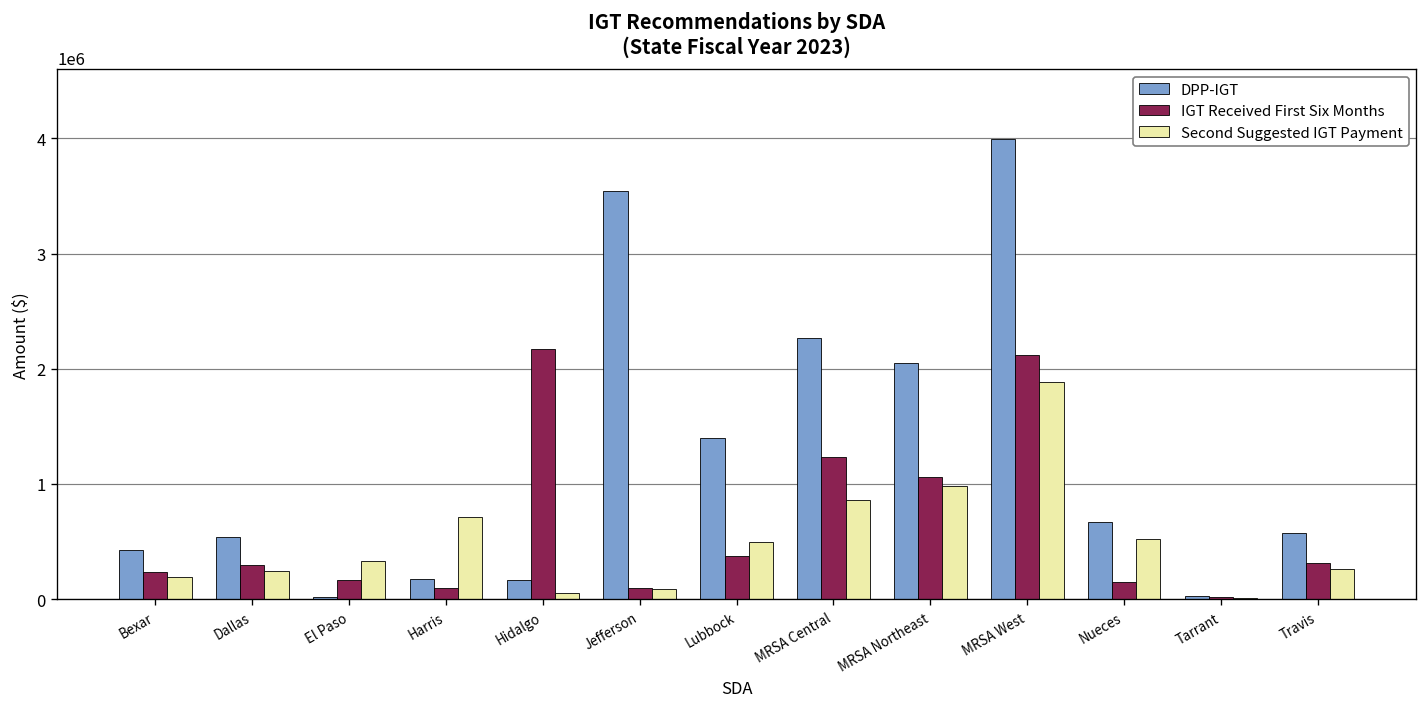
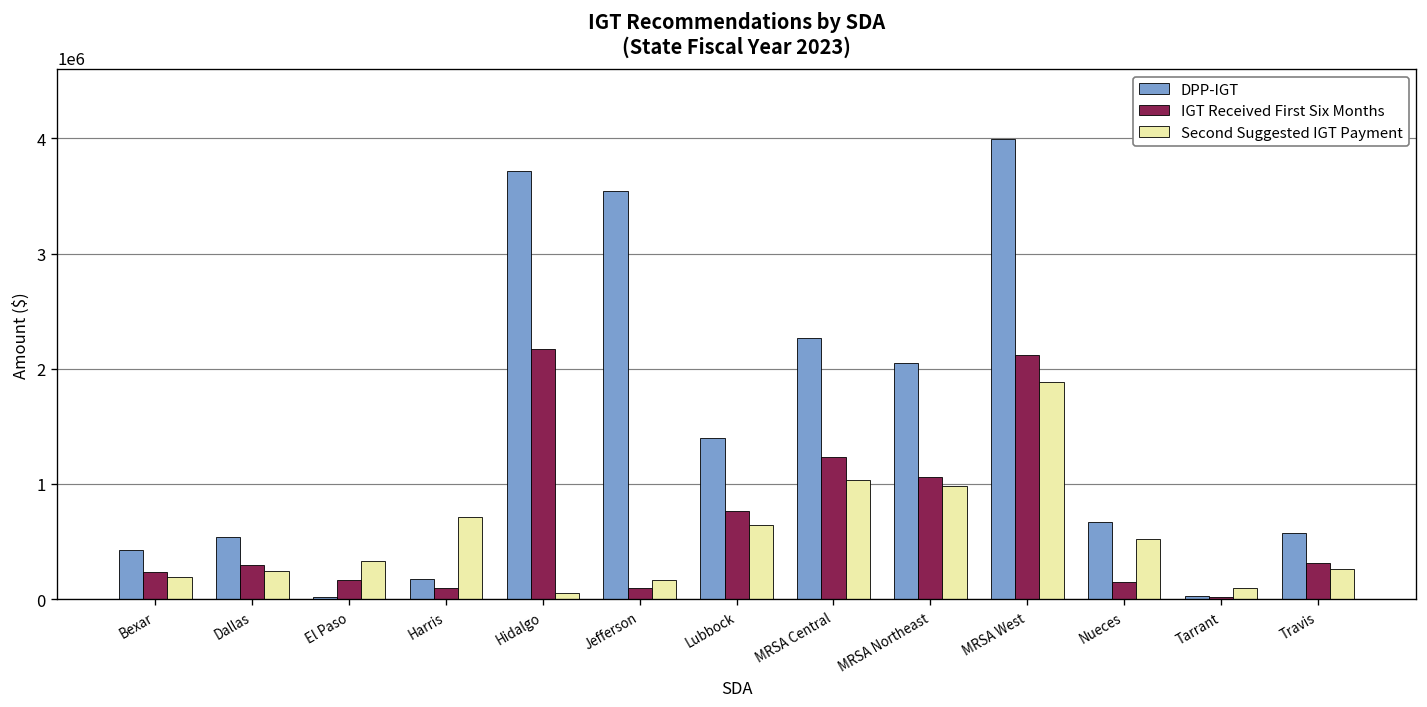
  {
    "DPP-IGT": {
      "Bexar": 400000,
      "Dallas": 500000,
      "Harris": 200000,
-     "Hidalgo": 200000,
+     "Hidalgo": 3700000,
      "Jefferson": 3500000,
      "Lubbock": 1400000,
      "MRSA Central": 2300000,
      "MRSA Northeast": 2000000,
      "MRSA West": 4000000,
      "Nueces": 700000,
      "Tarrant": 0,
      "Travis": 600000
    },
    "IGT Received First Six Months": {
      "Bexar": 200000,
      "Dallas": 300000,
      "El Paso": 200000,
      "Harris": 100000,
      "Hidalgo": 2200000,
      "Jefferson": 100000,
-     "Lubbock": 400000,
+     "Lubbock": 800000,
      "MRSA Central": 1200000,
      "MRSA Northeast": 1100000,
      "MRSA West": 2100000,
      "Nueces": 100000,
      "Travis": 300000
    },
    "Second Suggested IGT Payment": {
      "Bexar": 200000,
      "Dallas": 200000,
      "El Paso": 300000,
      "Harris": 700000,
      "Hidalgo": 100000,
-     "Jefferson": 100000,
-     "Lubbock": 500000,
-     "MRSA Central": 900000,
+     "Jefferson": 200000,
+     "Lubbock": 600000,
+     "MRSA Central": 1000000,
      "MRSA Northeast": 1000000,
      "MRSA West": 1900000,
      "Nueces": 500000,
-     "Tarrant": 0,
+     "Tarrant": 100000,
      "Travis": 300000
    }
  }
